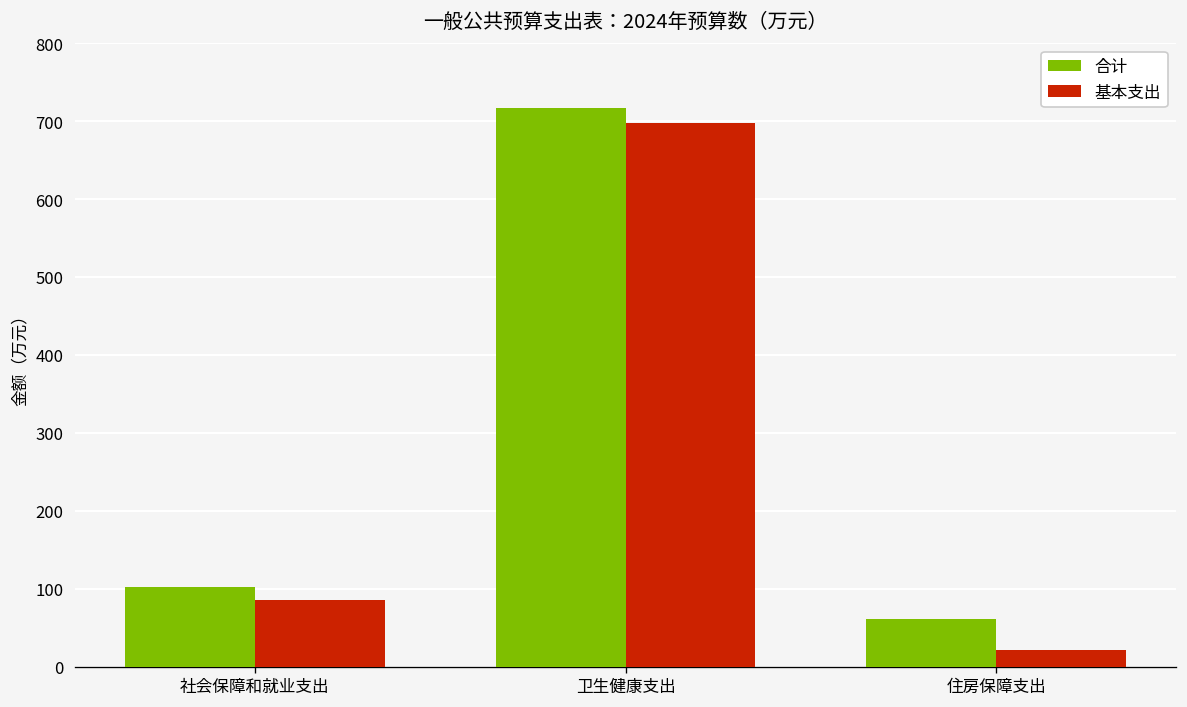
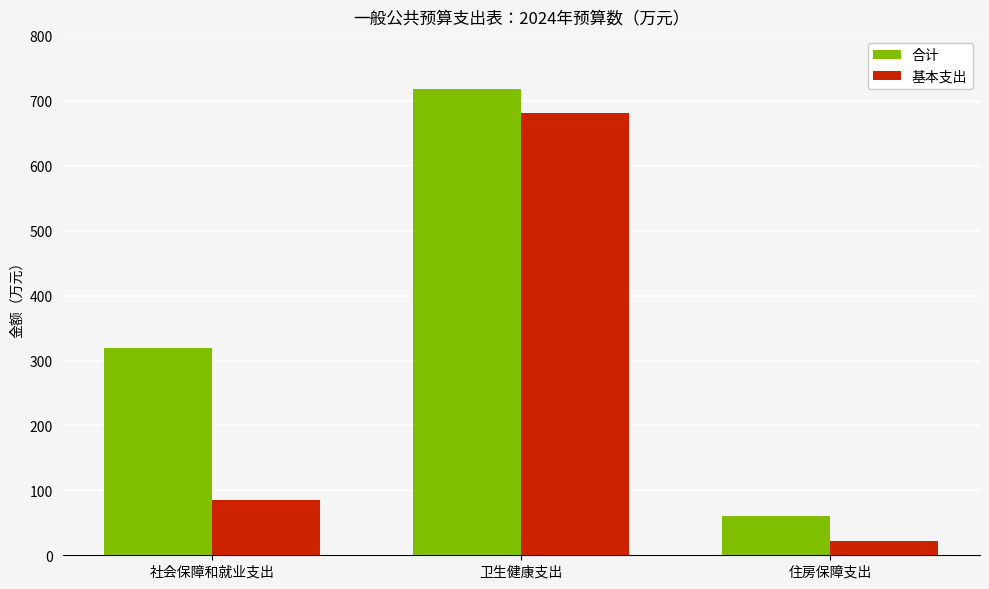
  {
    "合计": {
-     "社会保障和就业支出": 100,
+     "社会保障和就业支出": 320,
      "卫生健康支出": 720,
      "住房保障支出": 60
    },
    "基本支出": {
      "社会保障和就业支出": 90,
-     "卫生健康支出": 700,
+     "卫生健康支出": 680,
      "住房保障支出": 20
    }
  }
